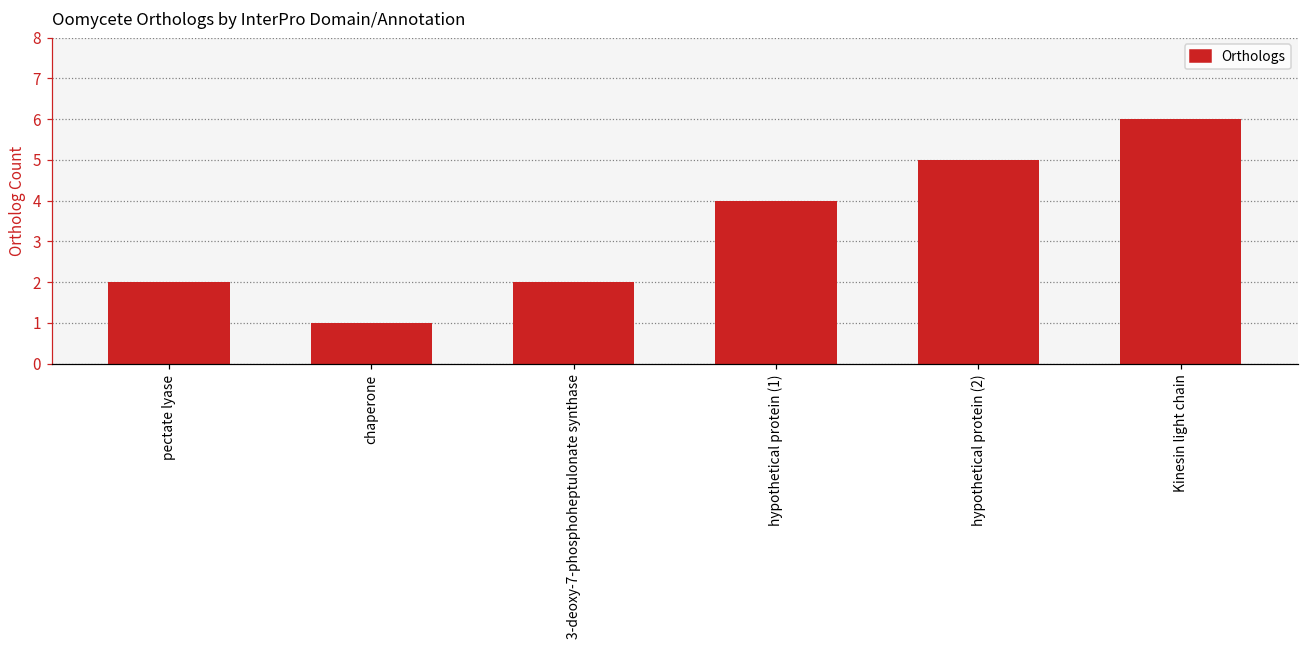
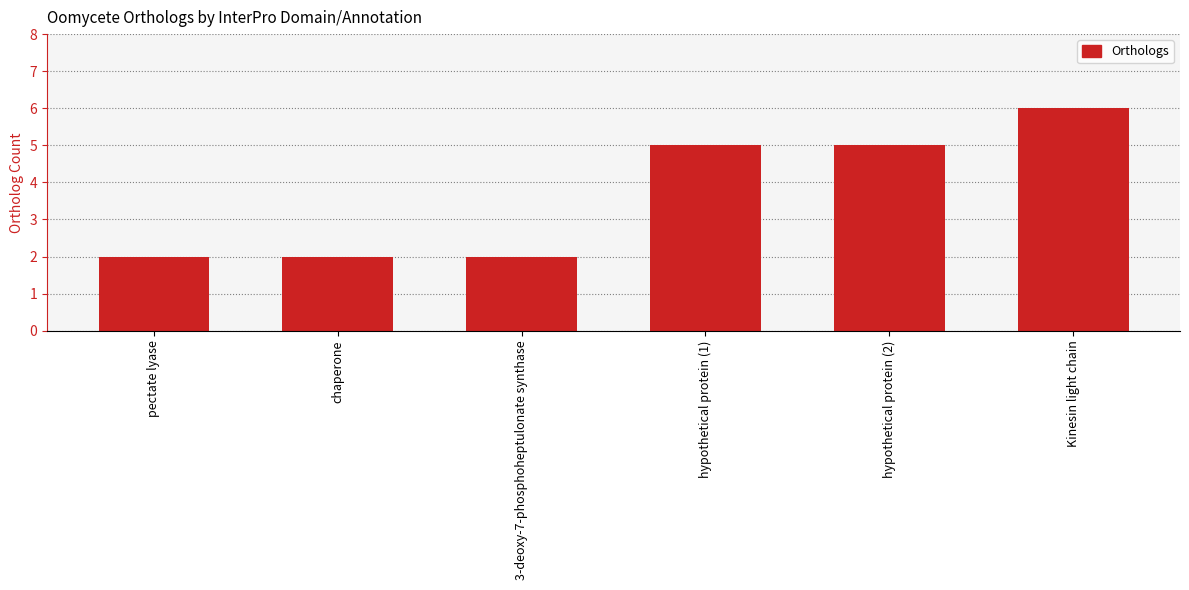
  {
    "pectate lyase": 2,
-   "chaperone": 1,
+   "chaperone": 2,
    "3-deoxy-7-phosphoheptulonate synthase": 2,
-   "hypothetical protein (1)": 4,
+   "hypothetical protein (1)": 5,
    "hypothetical protein (2)": 5,
    "Kinesin light chain": 6
  }
